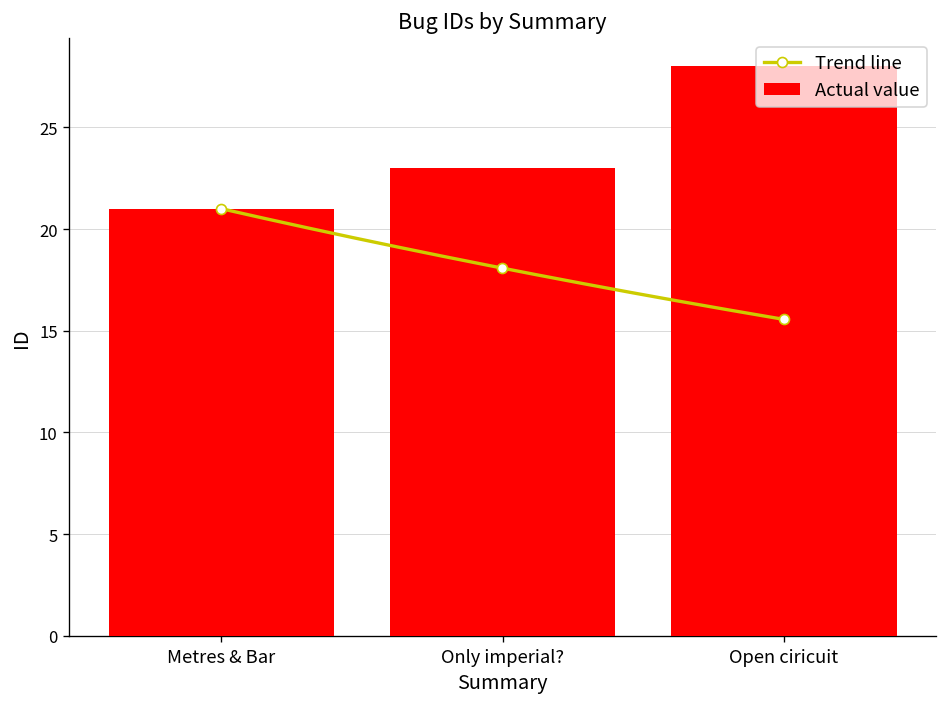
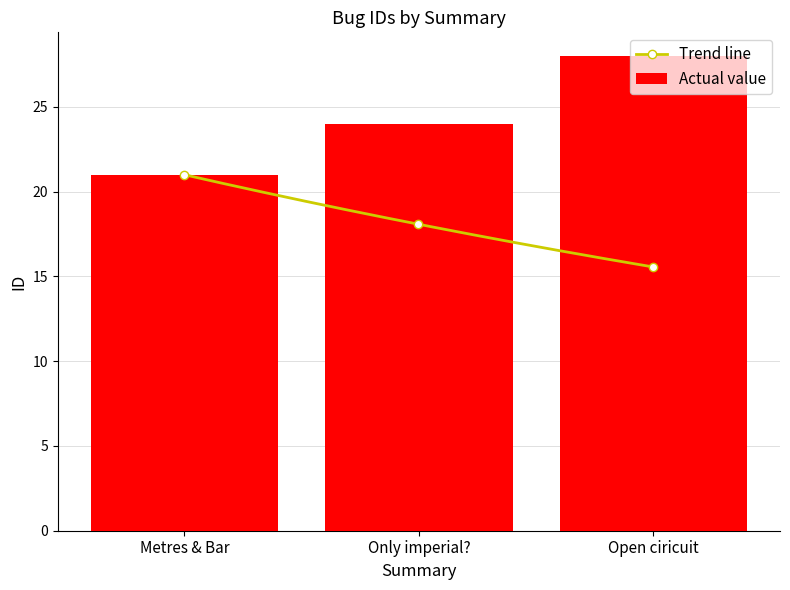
  {
    "Trend line": {
      "Metres & Bar": 21,
      "Open ciricuit": 15.6
    },
    "Actual value": {
      "Metres & Bar": 21,
-     "Only imperial?": 23
+     "Only imperial?": 24
    }
  }
